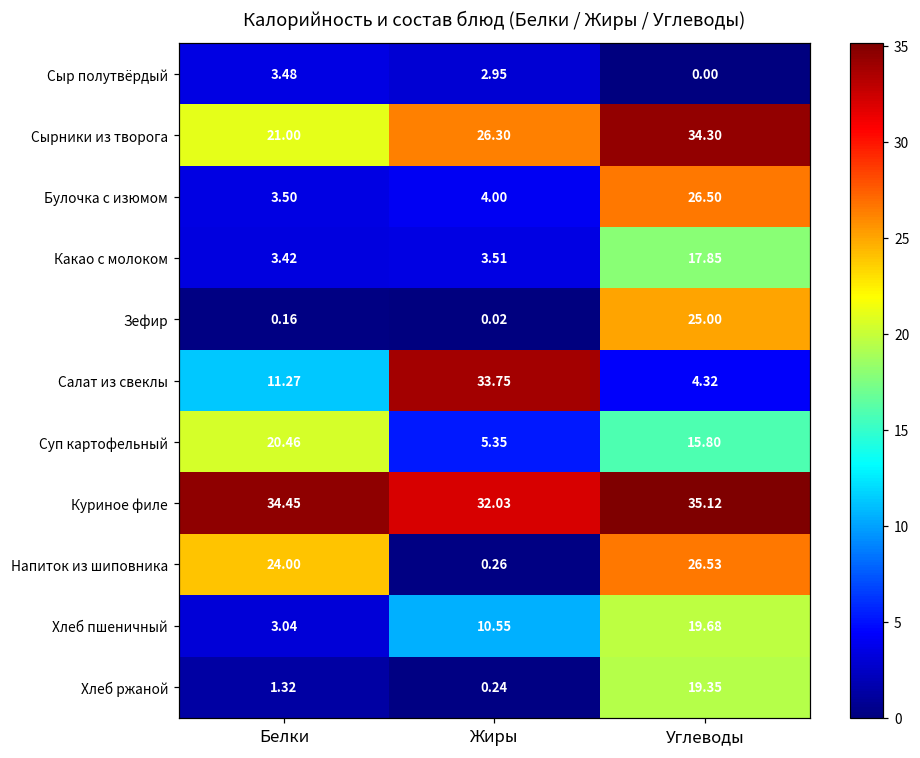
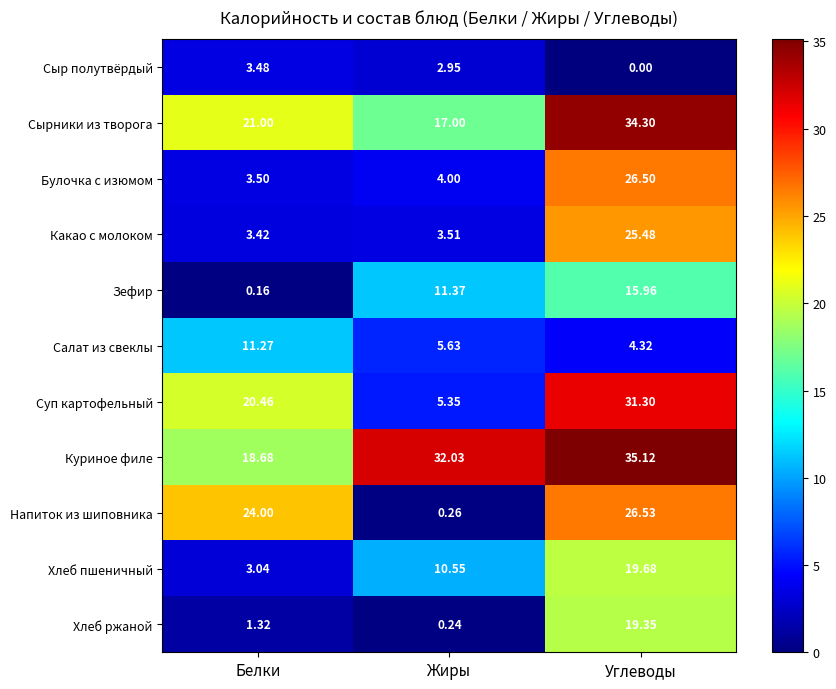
  {
    "Сыр полутвёрдый": {
      "Белки": 3.48,
      "Жиры": 2.95,
      "Углеводы": 0.00
    },
    "Сырники из творога": {
      "Белки": 21.00,
-     "Жиры": 26.30,
+     "Жиры": 17.00,
      "Углеводы": 34.30
    },
    "Булочка с изюмом": {
      "Белки": 3.50,
      "Жиры": 4.00,
      "Углеводы": 26.50
    },
    "Какао с молоком": {
      "Белки": 3.42,
      "Жиры": 3.51,
-     "Углеводы": 17.85
+     "Углеводы": 25.48
    },
    "Зефир": {
      "Белки": 0.16,
-     "Жиры": 0.02,
-     "Углеводы": 25.00
+     "Жиры": 11.37,
+     "Углеводы": 15.96
    },
    "Салат из свеклы": {
      "Белки": 11.27,
-     "Жиры": 33.75,
+     "Жиры": 5.63,
      "Углеводы": 4.32
    },
    "Суп картофельный": {
      "Белки": 20.46,
      "Жиры": 5.35,
-     "Углеводы": 15.80
+     "Углеводы": 31.30
    },
    "Куриное филе": {
-     "Белки": 34.45,
+     "Белки": 18.68,
      "Жиры": 32.03,
      "Углеводы": 35.12
    },
    "Напиток из шиповника": {
      "Белки": 24.00,
      "Жиры": 0.26,
      "Углеводы": 26.53
    },
    "Хлеб пшеничный": {
      "Белки": 3.04,
      "Жиры": 10.55,
      "Углеводы": 19.68
    },
    "Хлеб ржаной": {
      "Белки": 1.32,
      "Жиры": 0.24,
      "Углеводы": 19.35
    }
  }
